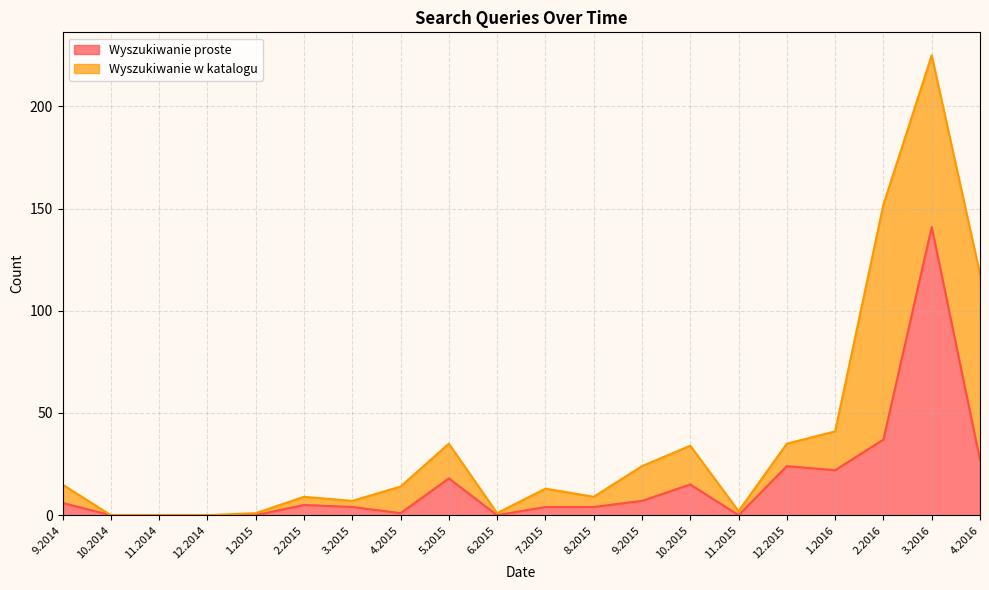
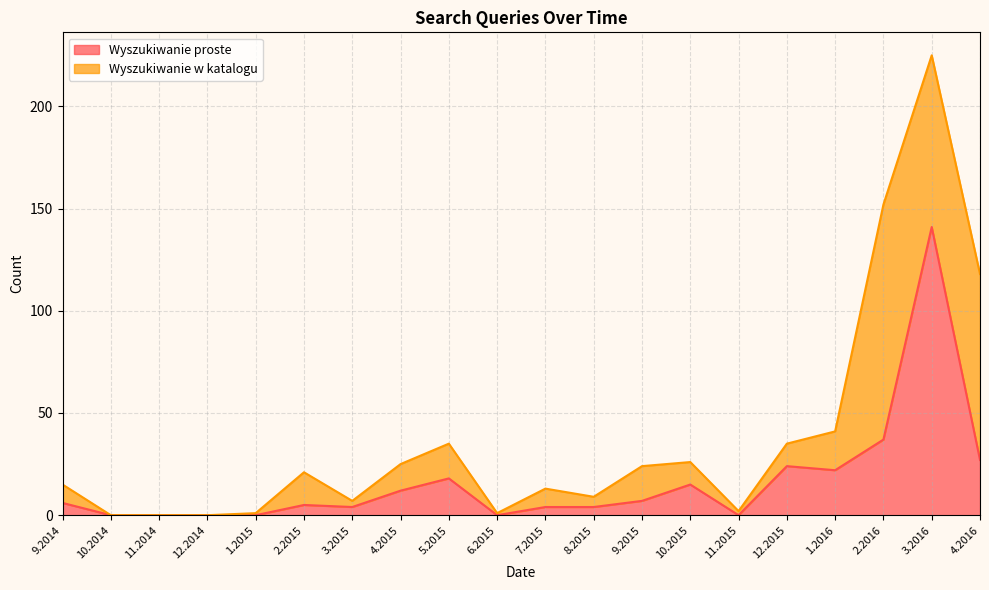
  {
    "Wyszukiwanie proste": {
      "9.2014": 6,
      "2.2015": 5,
      "3.2015": 4,
-     "4.2015": 1,
+     "4.2015": 12,
      "5.2015": 18,
      "7.2015": 4,
      "8.2015": 4,
      "9.2015": 7,
      "10.2015": 15,
      "11.2015": 0,
      "12.2015": 24,
      "1.2016": 22,
      "2.2016": 37,
      "3.2016": 141,
      "4.2016": 27
    },
    "Wyszukiwanie w katalogu": {
      "9.2014": 9,
-     "2.2015": 4,
+     "2.2015": 16,
      "3.2015": 3,
      "4.2015": 13,
      "5.2015": 17,
      "7.2015": 9,
      "8.2015": 5,
      "9.2015": 17,
-     "10.2015": 19,
+     "10.2015": 11,
      "11.2015": 2,
      "12.2015": 11,
      "1.2016": 19,
      "2.2016": 115,
      "3.2016": 84,
      "4.2016": 91
    }
  }
